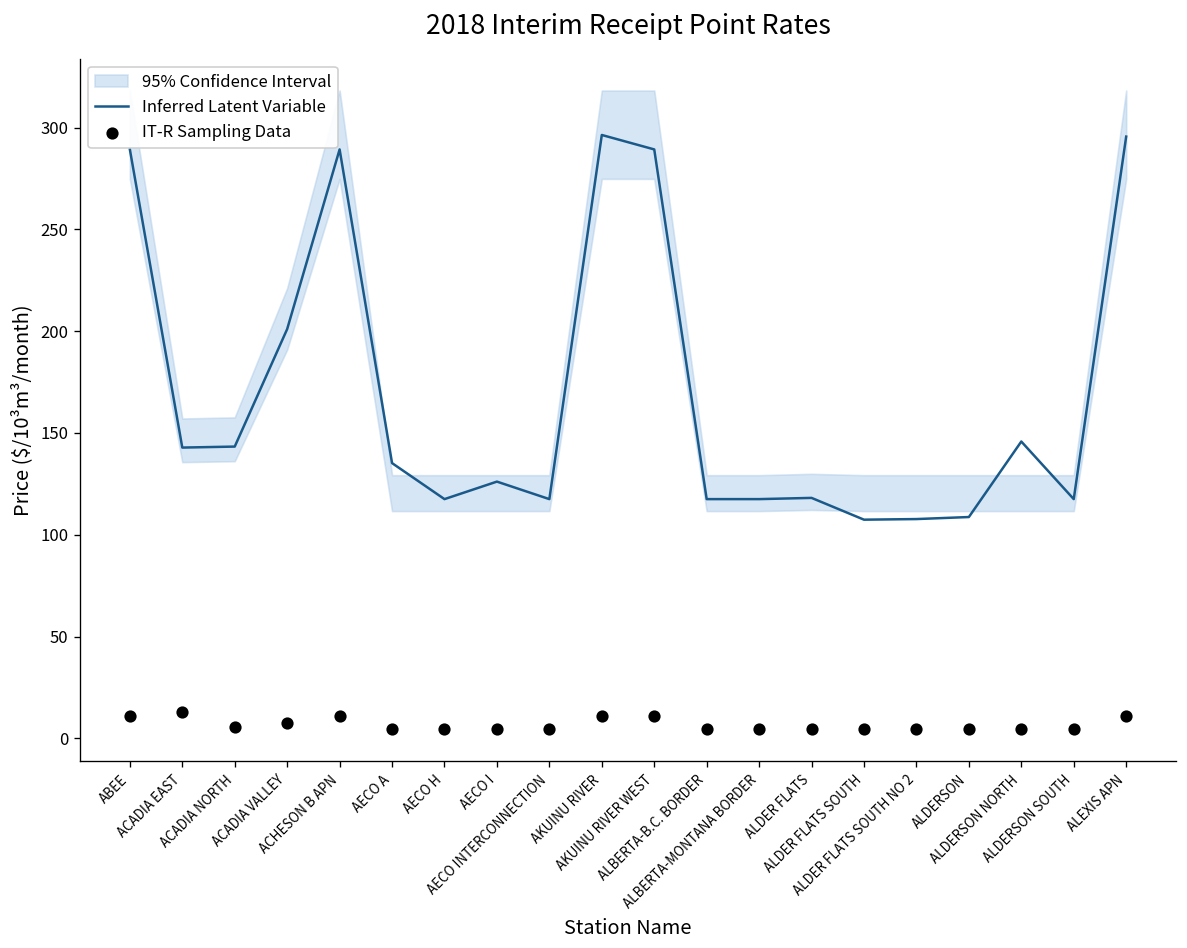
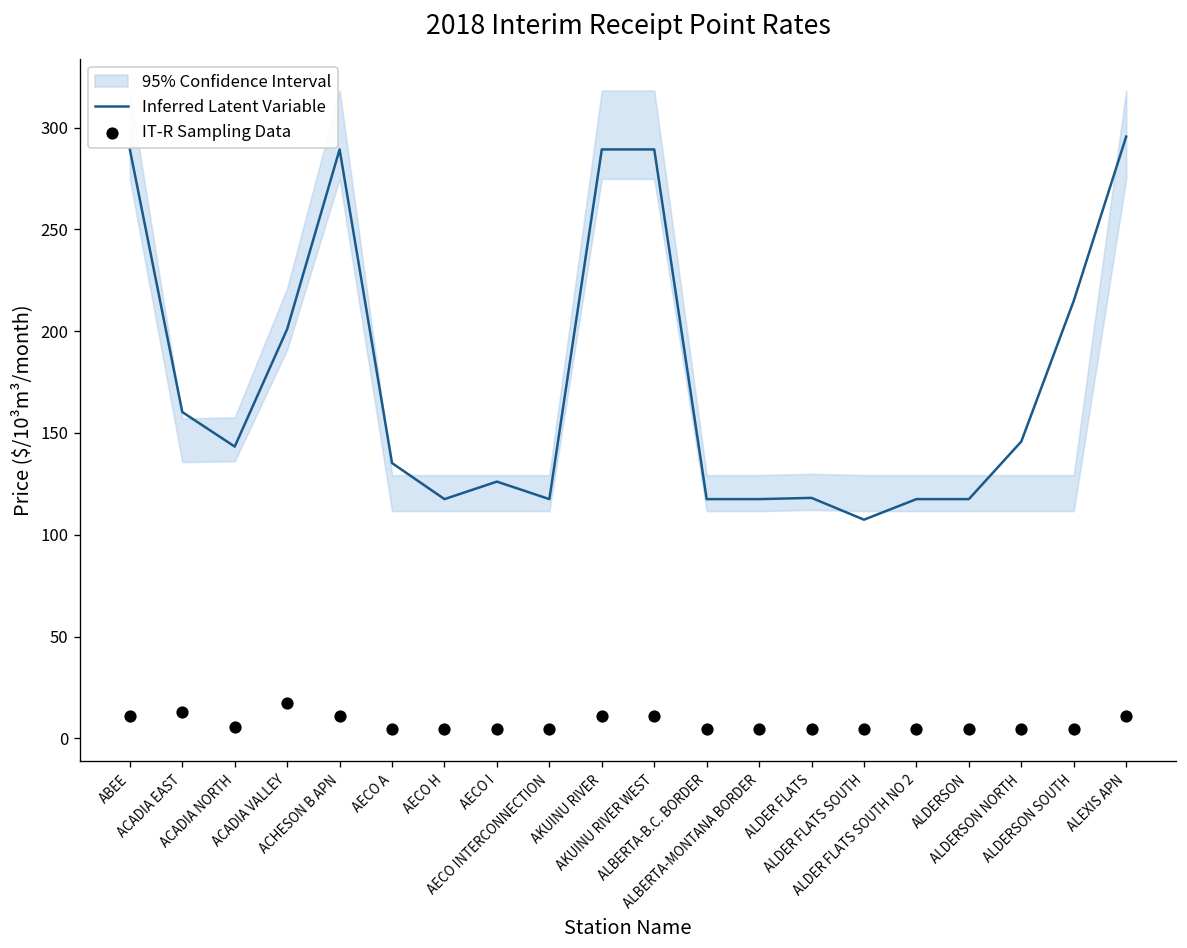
  {
    "Inferred Latent Variable": {
      "ABEE": 289,
-     "ACADIA EAST": 143,
+     "ACADIA EAST": 160,
      "ACADIA NORTH": 143,
      "ACADIA VALLEY": 201,
      "ACHESON B APN": 289,
      "AECO A": 135,
      "AECO H": 118,
      "AECO I": 126,
      "AECO INTERCONNECTION": 118,
-     "AKUINU RIVER": 296,
+     "AKUINU RIVER": 289,
      "AKUINU RIVER WEST": 289,
      "ALBERTA-B.C. BORDER": 118,
      "ALBERTA-MONTANA BORDER": 118,
      "ALDER FLATS": 118,
      "ALDER FLATS SOUTH": 107,
-     "ALDER FLATS SOUTH NO 2": 108,
-     "ALDERSON": 109,
+     "ALDER FLATS SOUTH NO 2": 118,
+     "ALDERSON": 118,
      "ALDERSON NORTH": 146,
-     "ALDERSON SOUTH": 118,
+     "ALDERSON SOUTH": 215,
      "ALEXIS APN": 296
    },
    "IT-R Sampling Data": {
-     "ACADIA VALLEY": 8
+     "ACADIA VALLEY": 17
    }
  }
